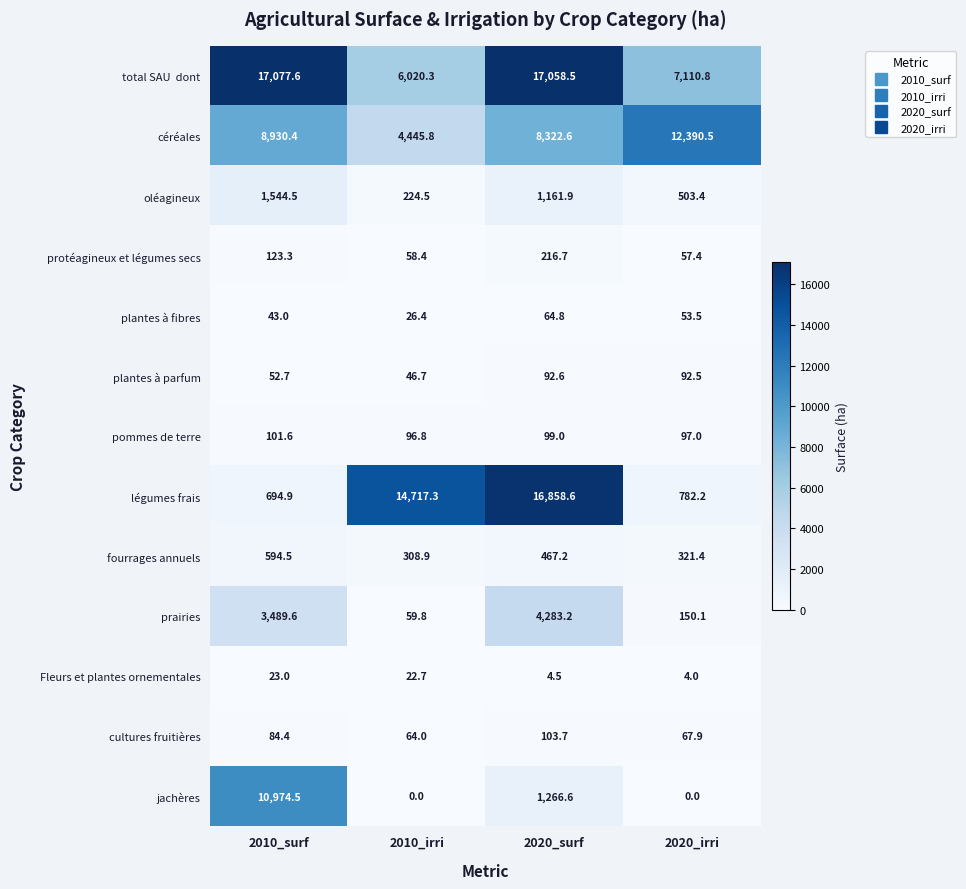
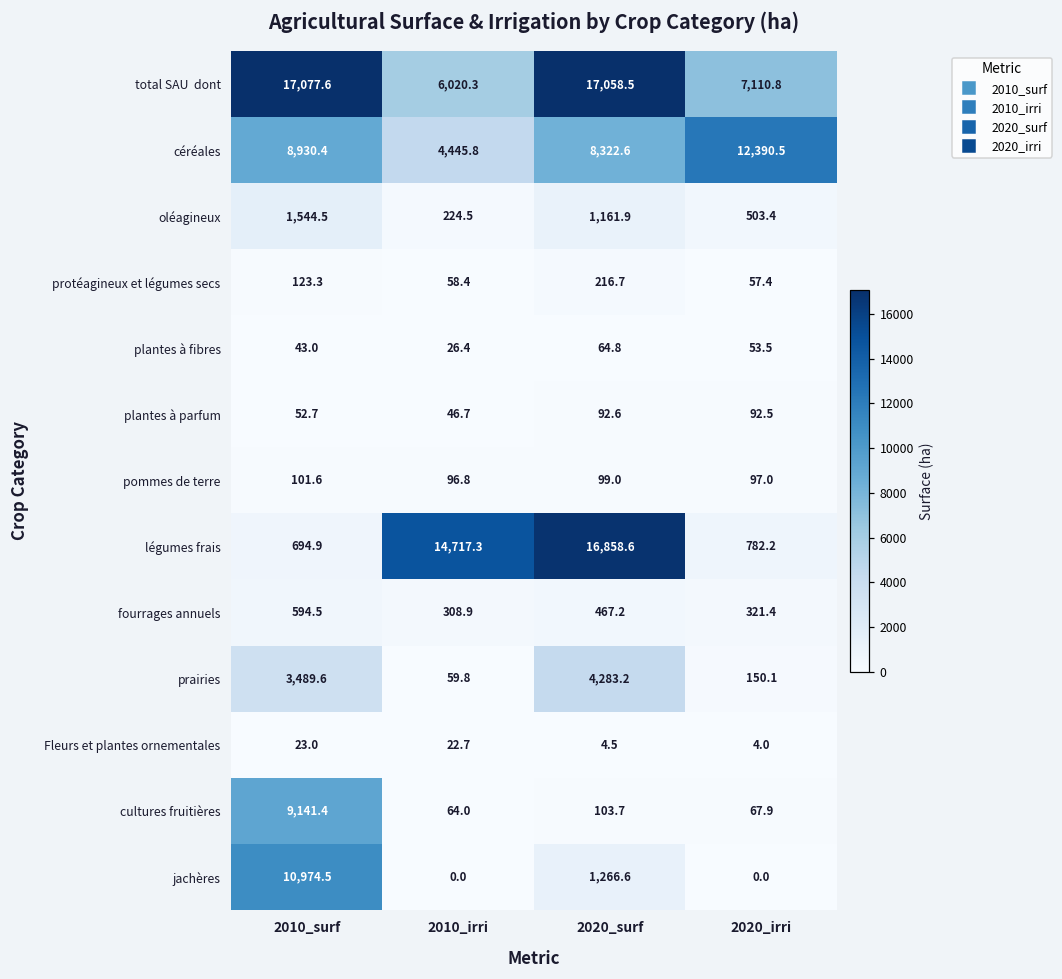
  {
    "total SAU dont": {
      "2010_surf": "17,077.6",
      "2010_irri": "6,020.3",
      "2020_surf": "17,058.5",
      "2020_irri": "7,110.8"
    },
    "céréales": {
      "2010_surf": "8,930.4",
      "2010_irri": "4,445.8",
      "2020_surf": "8,322.6",
      "2020_irri": "12,390.5"
    },
    "oléagineux": {
      "2010_surf": "1,544.5",
      "2010_irri": "224.5",
      "2020_surf": "1,161.9",
      "2020_irri": "503.4"
    },
    "protéagineux et légumes secs": {
      "2010_surf": "123.3",
      "2010_irri": "58.4",
      "2020_surf": "216.7",
      "2020_irri": "57.4"
    },
    "plantes à fibres": {
      "2010_surf": "43.0",
      "2010_irri": "26.4",
      "2020_surf": "64.8",
      "2020_irri": "53.5"
    },
    "plantes à parfum": {
      "2010_surf": "52.7",
      "2010_irri": "46.7",
      "2020_surf": "92.6",
      "2020_irri": "92.5"
    },
    "pommes de terre": {
      "2010_surf": "101.6",
      "2010_irri": "96.8",
      "2020_surf": "99.0",
      "2020_irri": "97.0"
    },
    "légumes frais": {
      "2010_surf": "694.9",
      "2010_irri": "14,717.3",
      "2020_surf": "16,858.6",
      "2020_irri": "782.2"
    },
    "fourrages annuels": {
      "2010_surf": "594.5",
      "2010_irri": "308.9",
      "2020_surf": "467.2",
      "2020_irri": "321.4"
    },
    "prairies": {
      "2010_surf": "3,489.6",
      "2010_irri": "59.8",
      "2020_surf": "4,283.2",
      "2020_irri": "150.1"
    },
    "Fleurs et plantes ornementales": {
      "2010_surf": "23.0",
      "2010_irri": "22.7",
      "2020_surf": "4.5",
      "2020_irri": "4.0"
    },
    "cultures fruitières": {
-     "2010_surf": "84.4",
+     "2010_surf": "9,141.4",
      "2010_irri": "64.0",
      "2020_surf": "103.7",
      "2020_irri": "67.9"
    },
    "jachères": {
      "2010_surf": "10,974.5",
      "2010_irri": "0.0",
      "2020_surf": "1,266.6",
      "2020_irri": "0.0"
    }
  }
